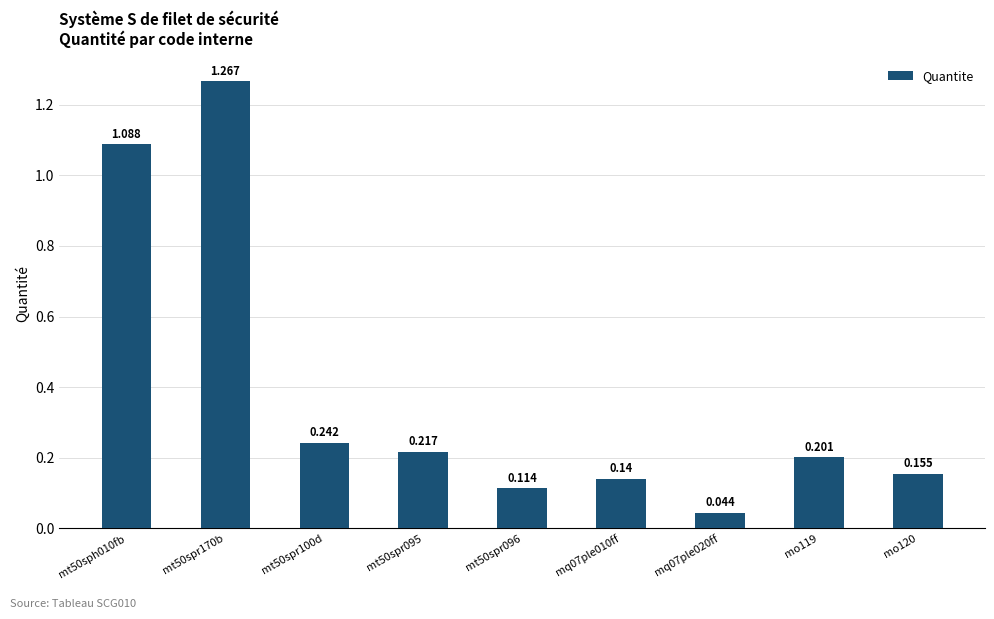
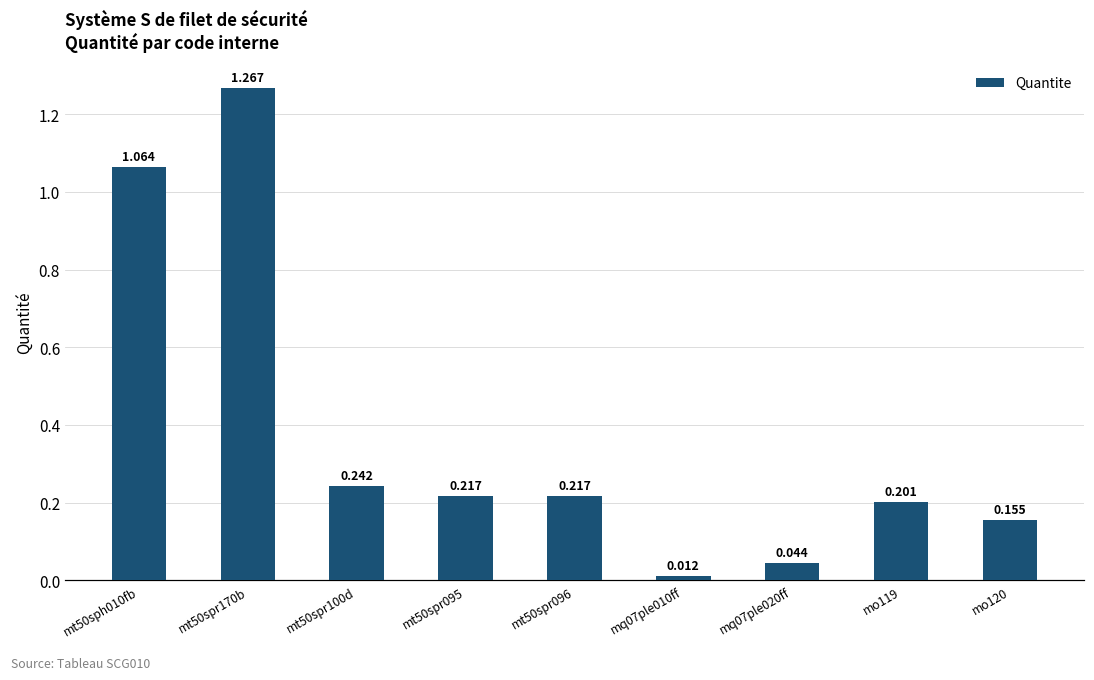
  {
-   "mt50sph010fb": 1.088,
+   "mt50sph010fb": 1.064,
    "mt50spr170b": 1.267,
    "mt50spr100d": 0.242,
    "mt50spr095": 0.217,
-   "mt50spr096": 0.114,
-   "mq07ple010ff": 0.14,
+   "mt50spr096": 0.217,
+   "mq07ple010ff": 0.012,
    "mq07ple020ff": 0.044,
    "mo119": 0.201,
    "mo120": 0.155
  }
